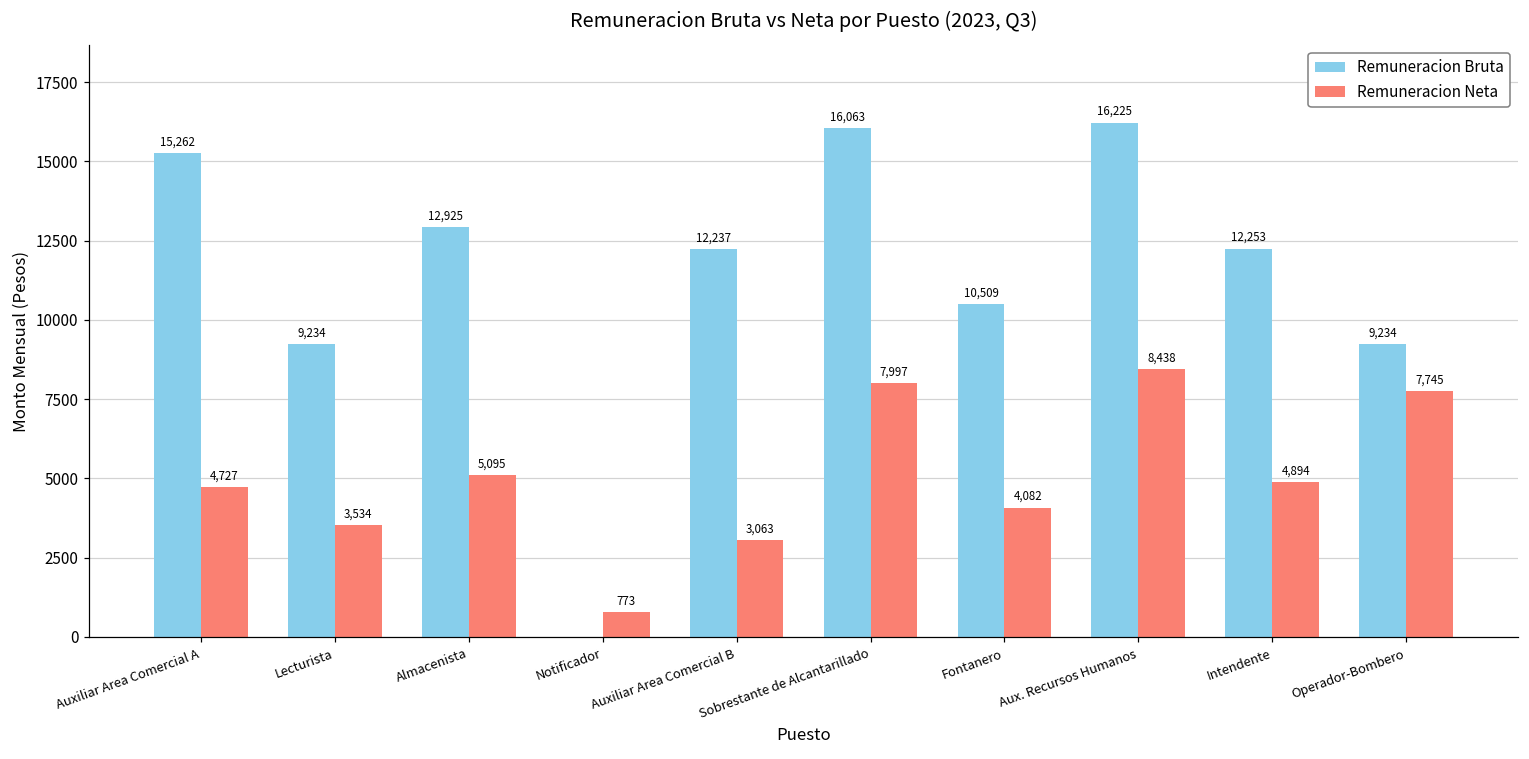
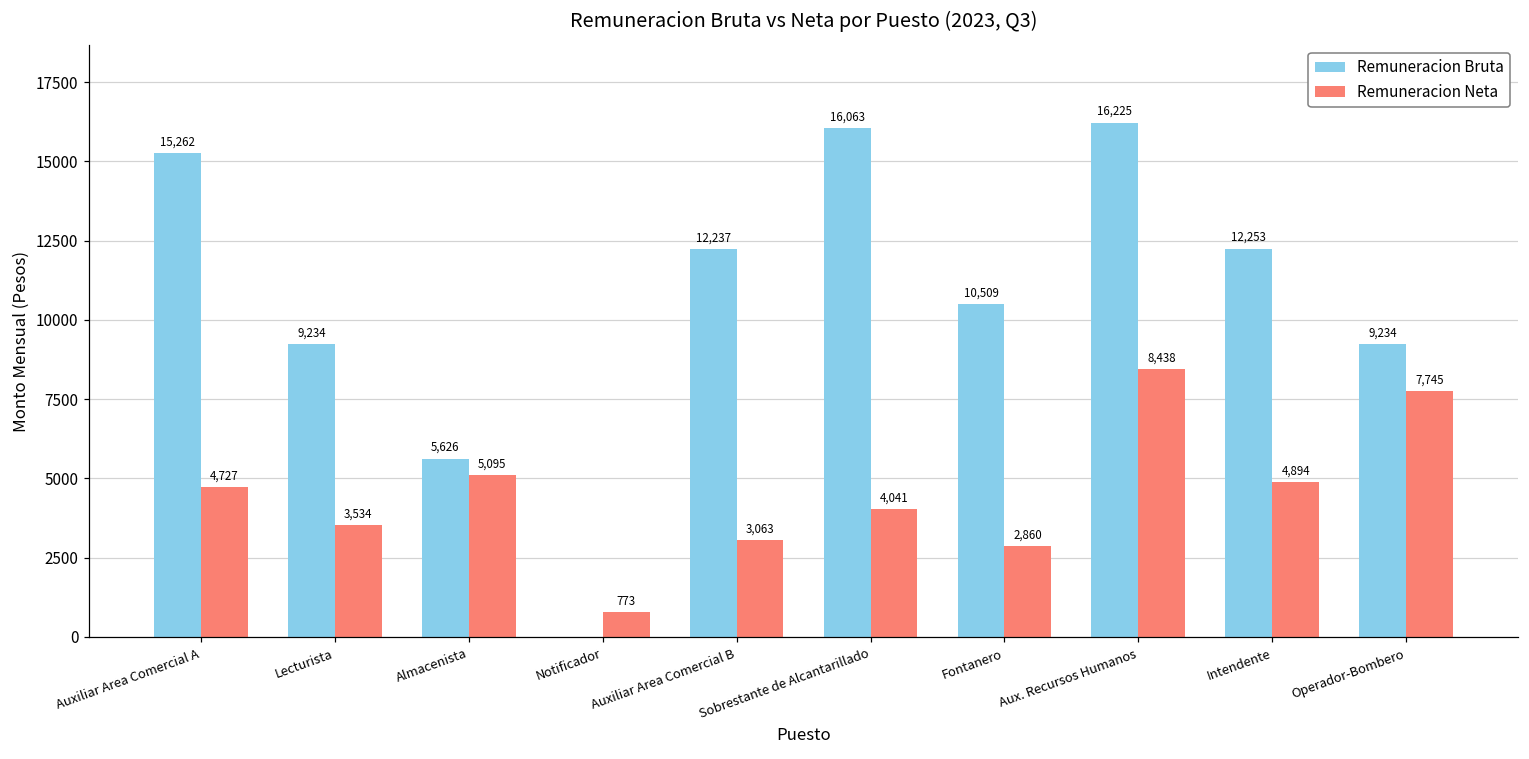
  {
    "Remuneracion Bruta": {
      "Auxiliar Area Comercial A": "15,262",
      "Lecturista": "9,234",
-     "Almacenista": "12,925",
+     "Almacenista": "5,626",
      "Auxiliar Area Comercial B": "12,237",
      "Sobrestante de Alcantarillado": "16,063",
      "Fontanero": "10,509",
      "Aux. Recursos Humanos": "16,225",
      "Intendente": "12,253",
      "Operador-Bombero": "9,234"
    },
    "Remuneracion Neta": {
      "Auxiliar Area Comercial A": "4,727",
      "Lecturista": "3,534",
      "Almacenista": "5,095",
      "Notificador": "773",
      "Auxiliar Area Comercial B": "3,063",
-     "Sobrestante de Alcantarillado": "7,997",
-     "Fontanero": "4,082",
+     "Sobrestante de Alcantarillado": "4,041",
+     "Fontanero": "2,860",
      "Aux. Recursos Humanos": "8,438",
      "Intendente": "4,894",
      "Operador-Bombero": "7,745"
    }
  }
